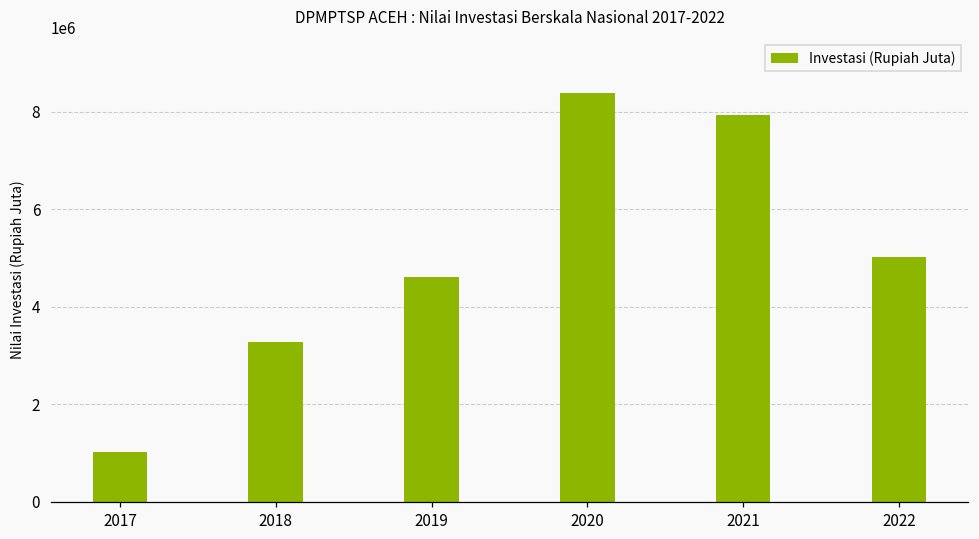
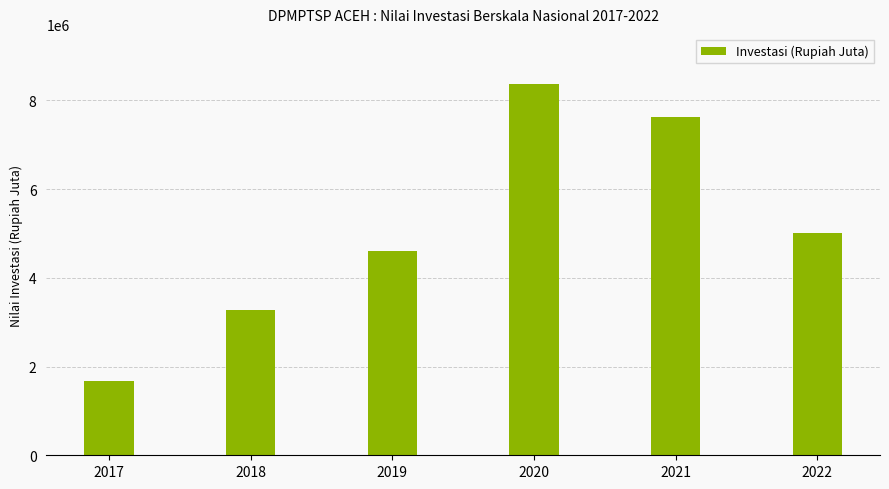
  {
-   "2017": 1000000,
+   "2017": 1700000,
    "2018": 3300000,
    "2019": 4600000,
    "2020": 8400000,
-   "2021": 7900000,
+   "2021": 7600000,
    "2022": 5000000
  }
